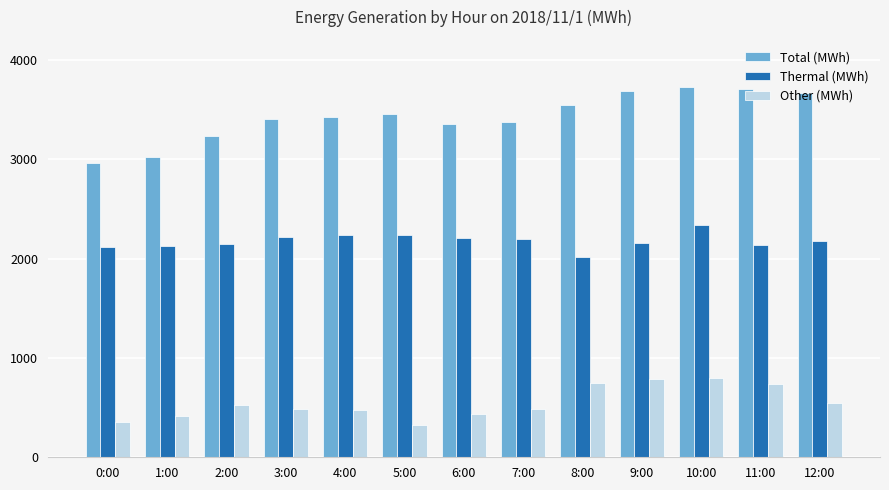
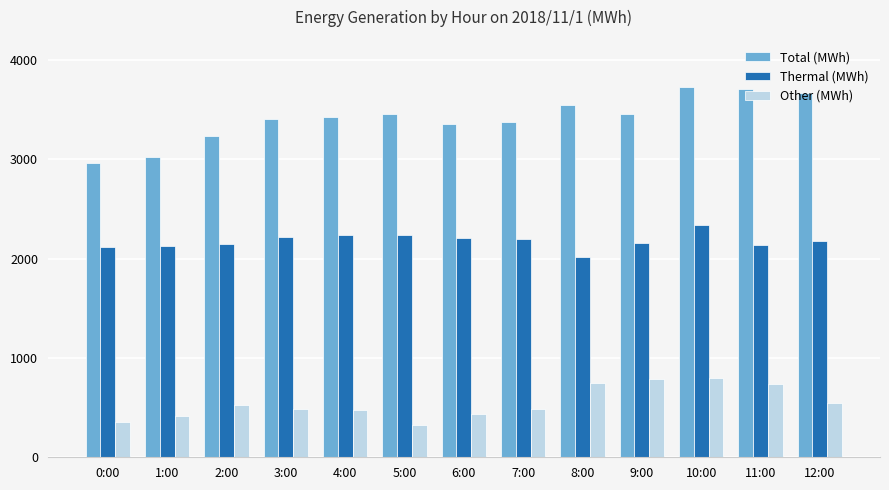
  {
    "Total (MWh)": {
      "0:00": 3000,
      "1:00": 3000,
      "2:00": 3200,
      "3:00": 3400,
      "4:00": 3400,
      "5:00": 3500,
      "6:00": 3400,
      "7:00": 3400,
      "8:00": 3500,
-     "9:00": 3700,
+     "9:00": 3500,
      "10:00": 3700,
      "11:00": 3700,
      "12:00": 3700
    },
    "Thermal (MWh)": {
      "0:00": 2100,
      "1:00": 2100,
      "2:00": 2100,
      "3:00": 2200,
      "4:00": 2200,
      "5:00": 2200,
      "6:00": 2200,
      "7:00": 2200,
      "8:00": 2000,
      "9:00": 2200,
      "10:00": 2300,
      "11:00": 2100,
      "12:00": 2200
    },
    "Other (MWh)": {
      "0:00": 400,
      "1:00": 400,
      "2:00": 500,
      "3:00": 500,
      "4:00": 500,
      "5:00": 300,
      "6:00": 400,
      "7:00": 500,
      "8:00": 700,
      "9:00": 800,
      "10:00": 800,
      "11:00": 700,
      "12:00": 600
    }
  }
